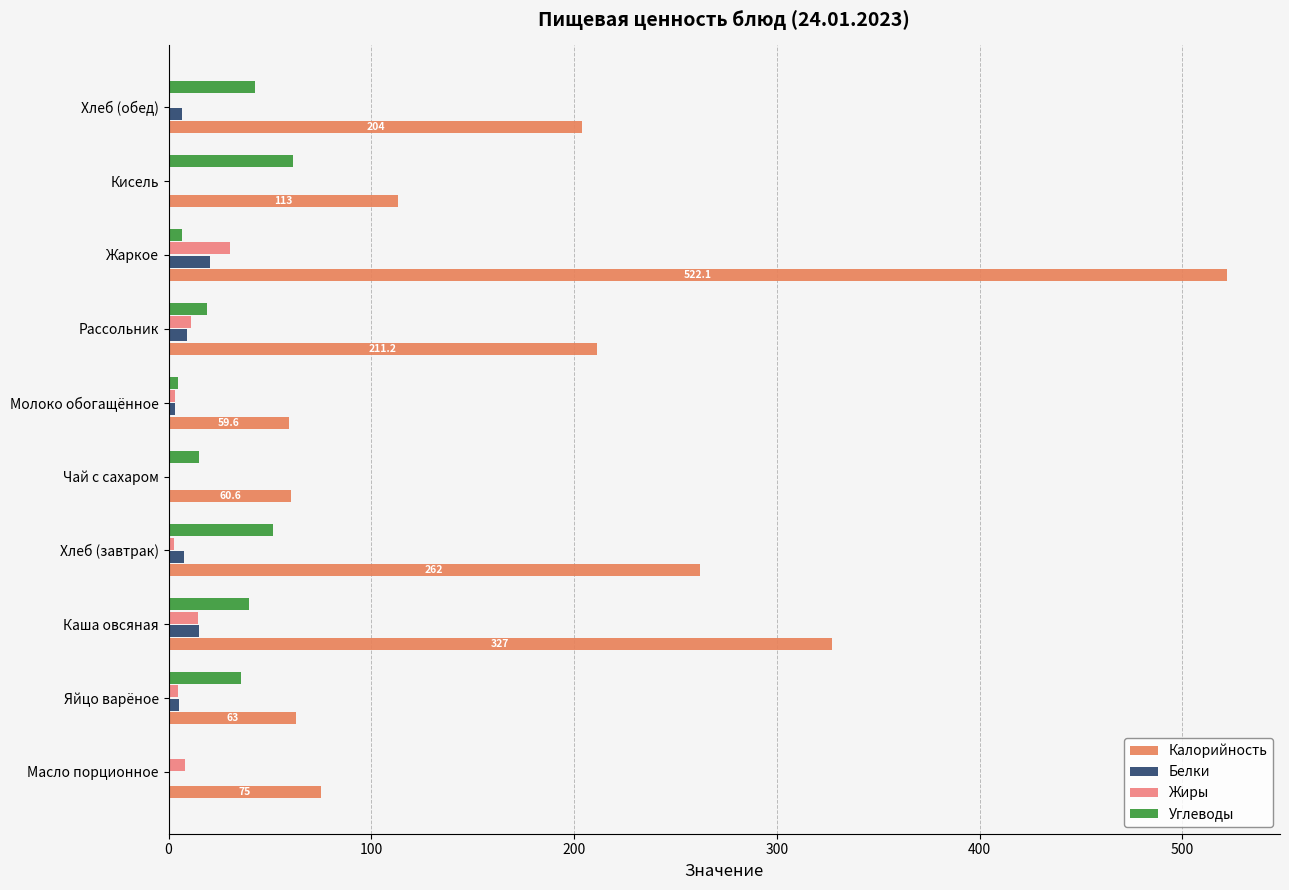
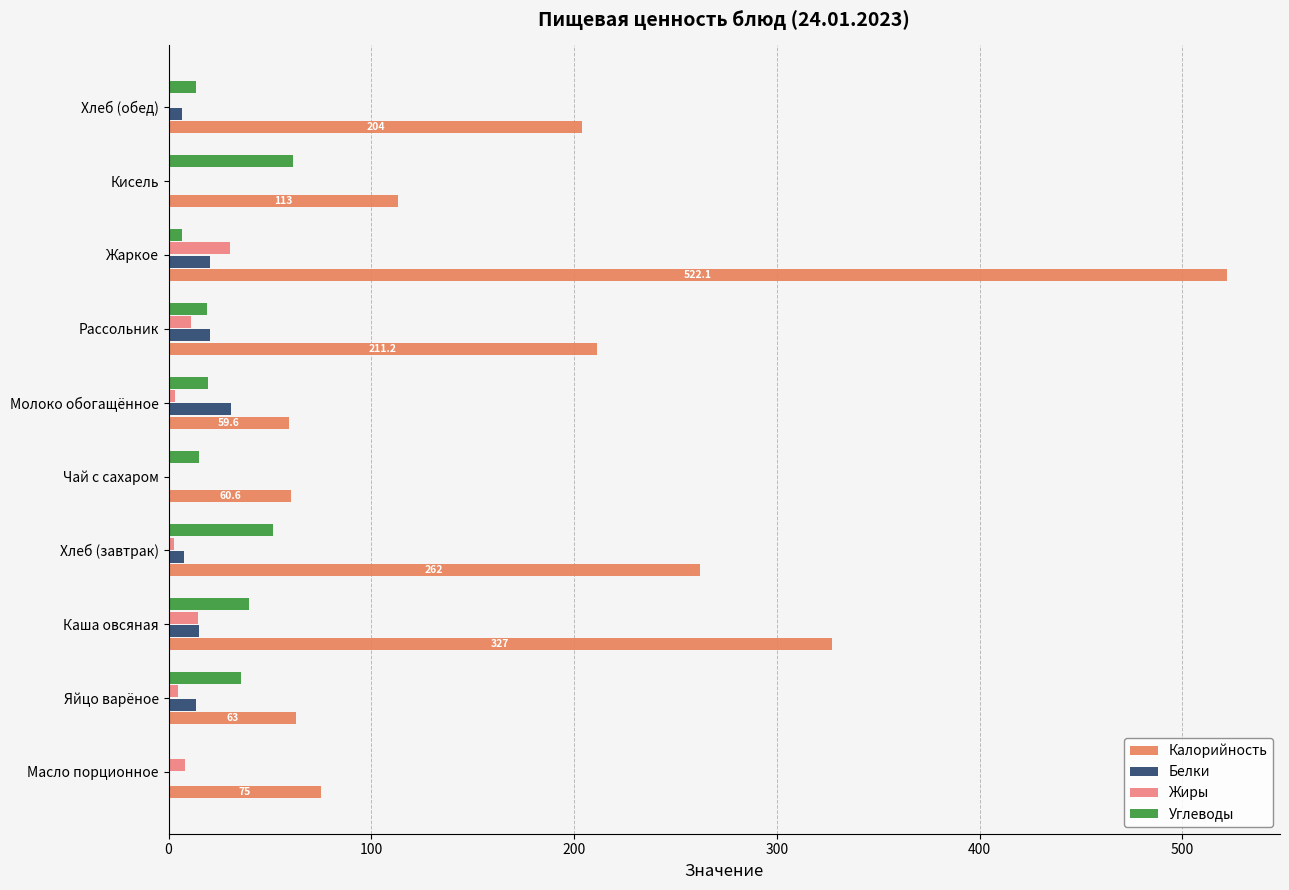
  {
    "Белки": {
      "Хлеб (обед)": 7,
      "Жаркое": 20,
-     "Рассольник": 9,
-     "Молоко обогащённое": 3,
+     "Рассольник": 20,
+     "Молоко обогащённое": 31,
      "Хлеб (завтрак)": 8,
      "Каша овсяная": 15,
-     "Яйцо варёное": 5
+     "Яйцо варёное": 14
    },
    "Углеводы": {
-     "Хлеб (обед)": 42,
+     "Хлеб (обед)": 13,
      "Кисель": 62,
      "Жаркое": 7,
      "Рассольник": 19,
-     "Молоко обогащённое": 5,
+     "Молоко обогащённое": 19,
      "Чай с сахаром": 15,
      "Хлеб (завтрак)": 51,
      "Каша овсяная": 40,
      "Яйцо варёное": 36
    }
  }
